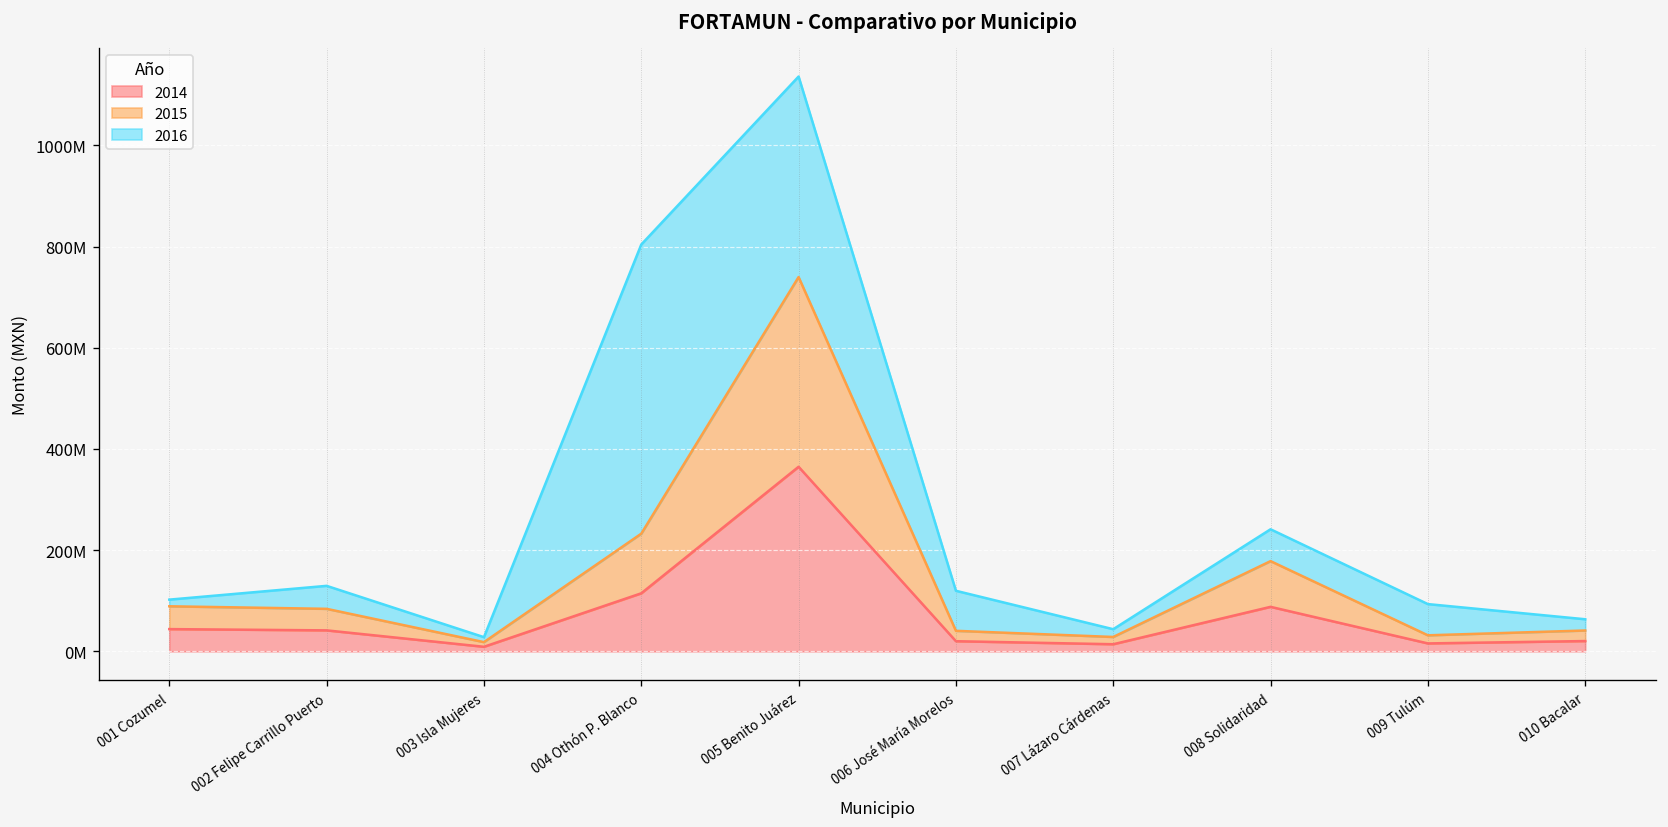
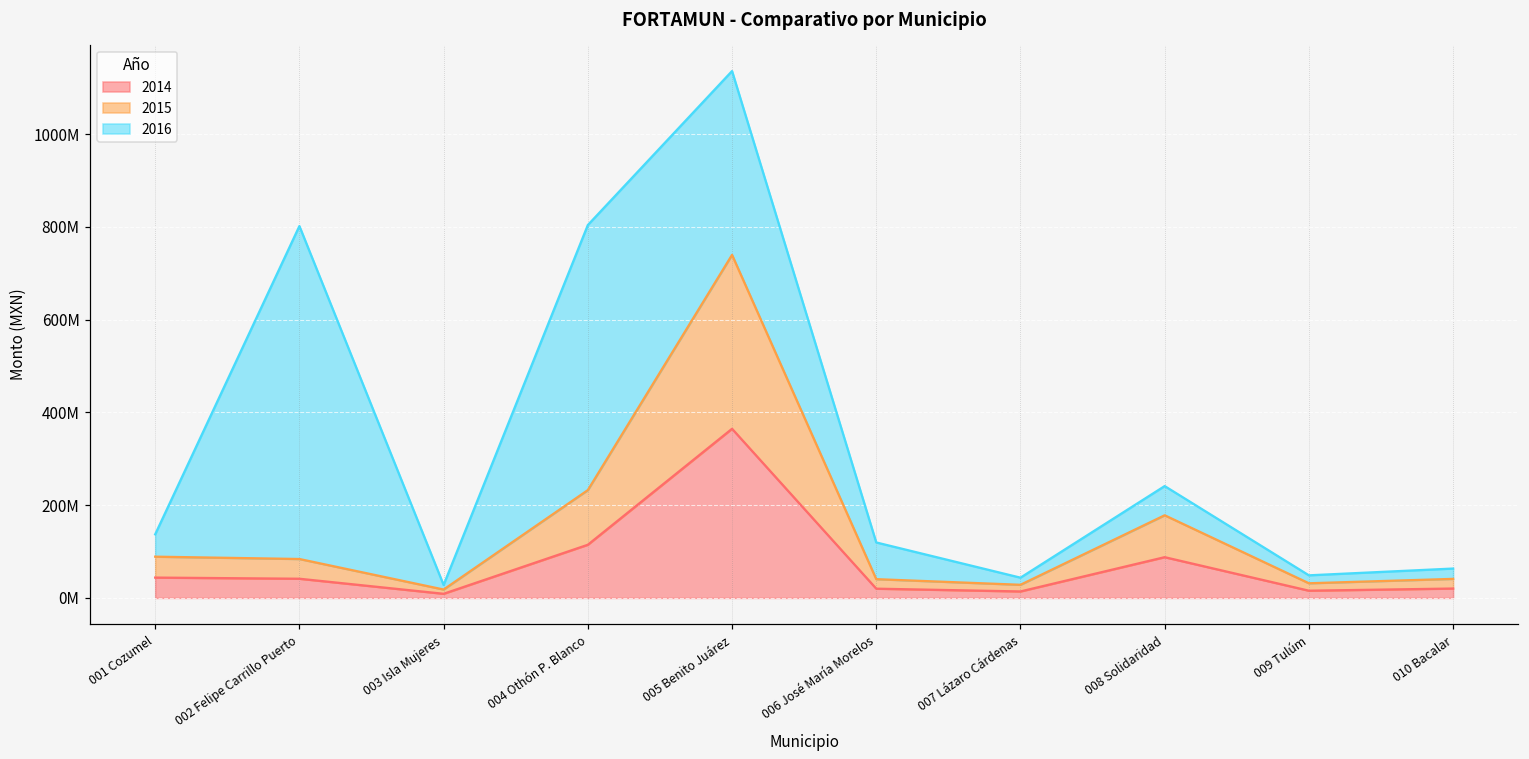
  {
    "2016": {
-     "001 Cozumel": 10000000,
-     "002 Felipe Carrillo Puerto": 50000000,
+     "001 Cozumel": 50000000,
+     "002 Felipe Carrillo Puerto": 720000000,
      "003 Isla Mujeres": 10000000,
      "004 Othón P. Blanco": 570000000,
      "005 Benito Juárez": 400000000,
      "006 José María Morelos": 80000000,
      "007 Lázaro Cárdenas": 20000000,
      "008 Solidaridad": 60000000,
-     "009 Tulúm": 60000000,
+     "009 Tulúm": 20000000,
      "010 Bacalar": 20000000
    }
  }
